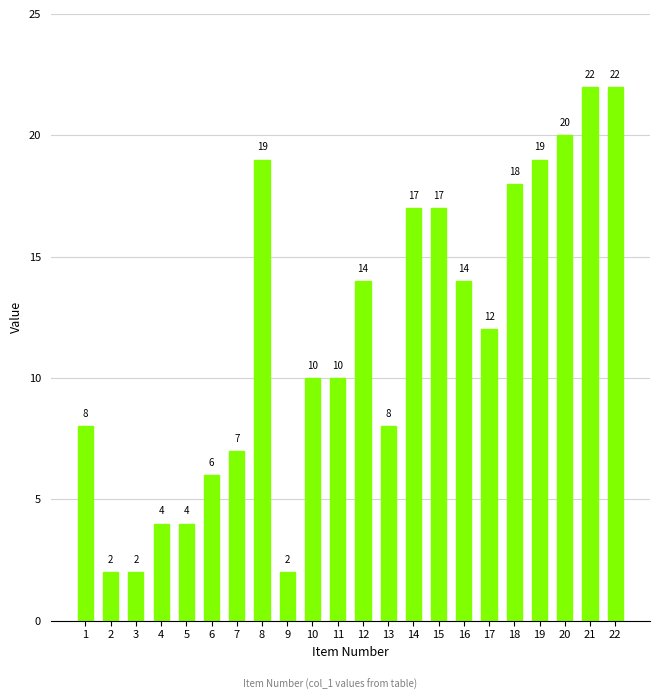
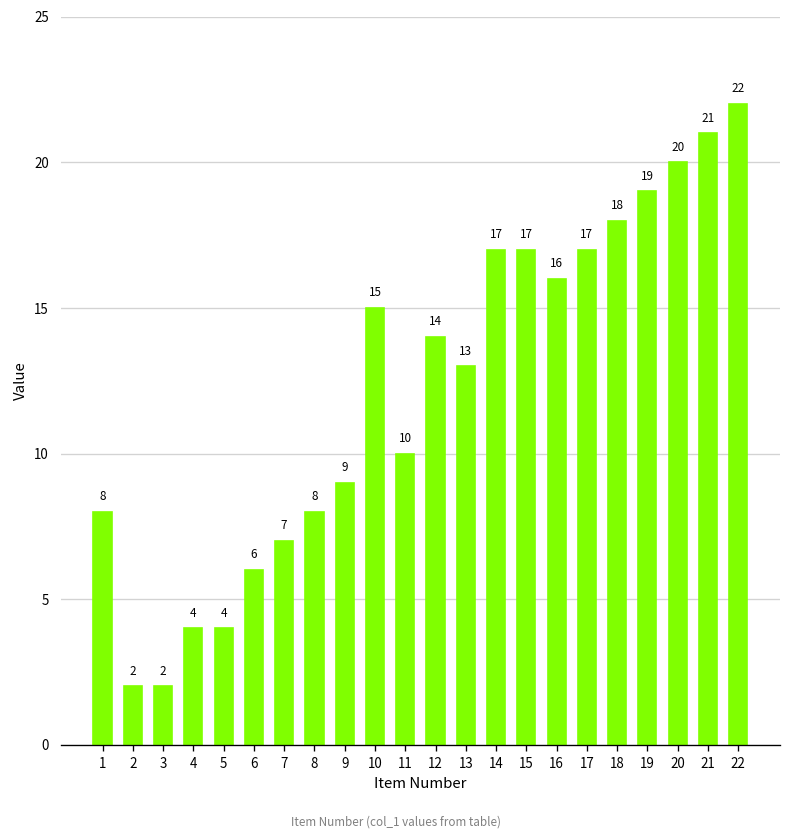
  {
    "1": 8,
    "2": 2,
    "3": 2,
    "4": 4,
    "5": 4,
    "6": 6,
    "7": 7,
-   "8": 19,
-   "9": 2,
-   "10": 10,
+   "8": 8,
+   "9": 9,
+   "10": 15,
    "11": 10,
    "12": 14,
-   "13": 8,
+   "13": 13,
    "14": 17,
    "15": 17,
-   "16": 14,
-   "17": 12,
+   "16": 16,
+   "17": 17,
    "18": 18,
    "19": 19,
    "20": 20,
-   "21": 22,
+   "21": 21,
    "22": 22
  }
